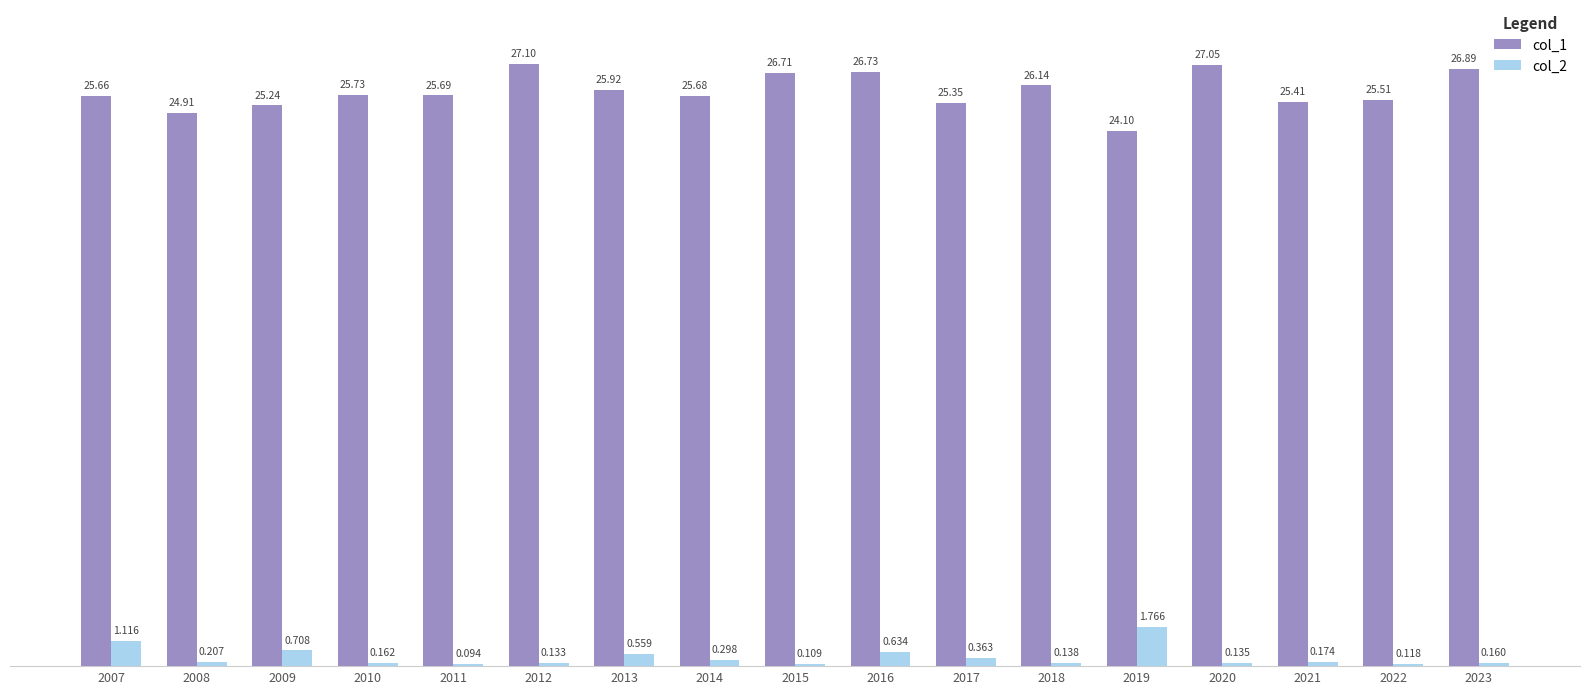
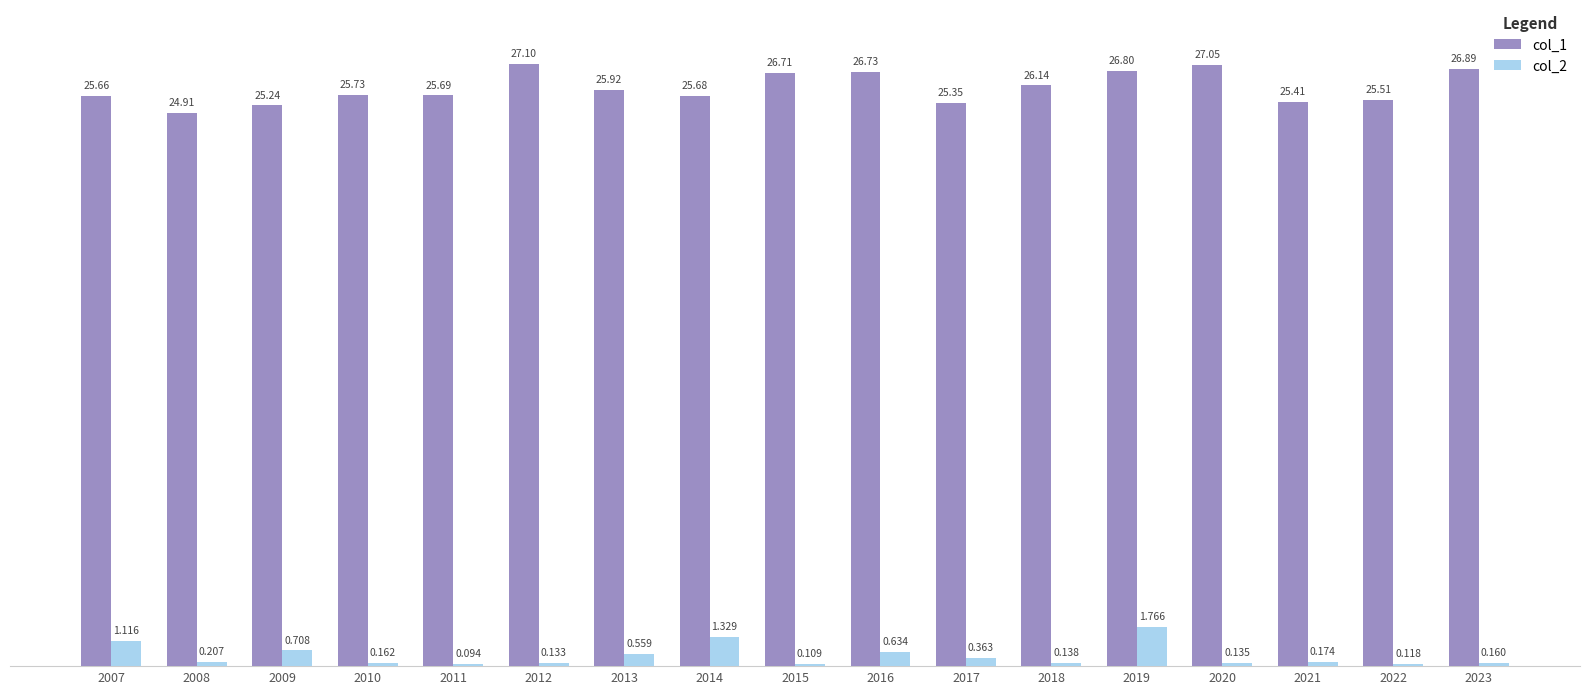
  {
    "col_1": {
      "2007": 25.66,
      "2008": 24.91,
      "2009": 25.24,
      "2010": 25.73,
      "2011": 25.69,
      "2012": 27.10,
      "2013": 25.92,
      "2014": 25.68,
      "2015": 26.71,
      "2016": 26.73,
      "2017": 25.35,
      "2018": 26.14,
-     "2019": 24.10,
+     "2019": 26.80,
      "2020": 27.05,
      "2021": 25.41,
      "2022": 25.51,
      "2023": 26.89
    },
    "col_2": {
      "2007": 1.116,
      "2008": 0.207,
      "2009": 0.708,
      "2010": 0.162,
      "2011": 0.094,
      "2012": 0.133,
      "2013": 0.559,
-     "2014": 0.298,
+     "2014": 1.329,
      "2015": 0.109,
      "2016": 0.634,
      "2017": 0.363,
      "2018": 0.138,
      "2019": 1.766,
      "2020": 0.135,
      "2021": 0.174,
      "2022": 0.118,
      "2023": 0.160
    }
  }
